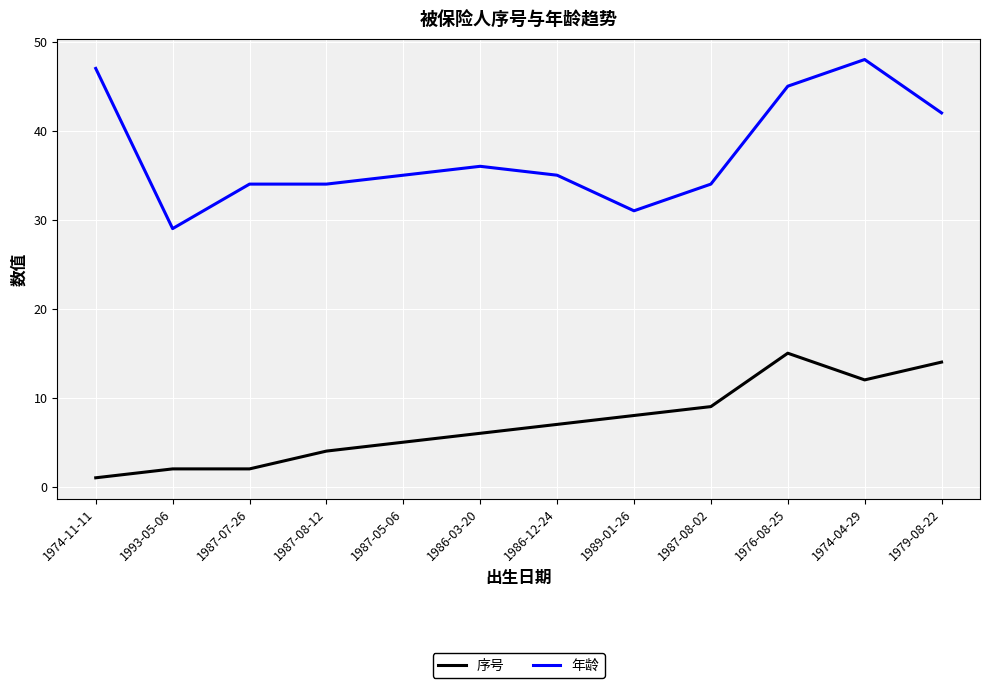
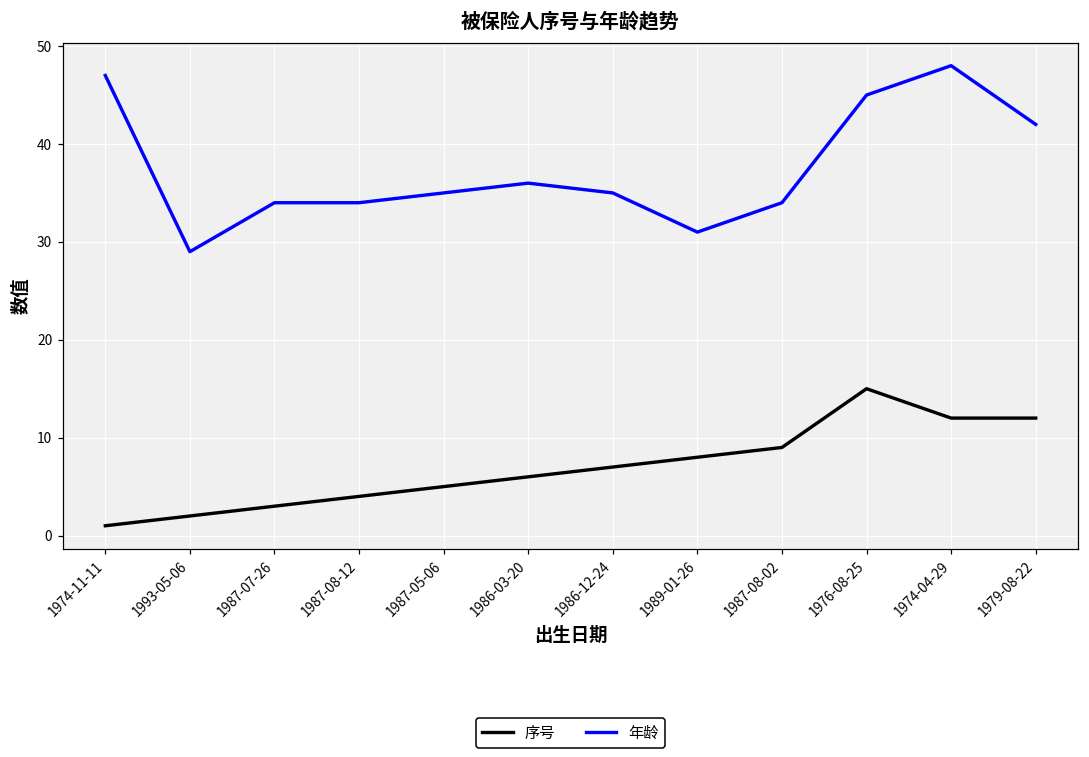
  {
    "序号": {
      "1974-11-11": 1,
      "1993-05-06": 2,
-     "1987-07-26": 2,
+     "1987-07-26": 3,
      "1987-08-12": 4,
      "1987-05-06": 5,
      "1986-03-20": 6,
      "1986-12-24": 7,
      "1989-01-26": 8,
      "1987-08-02": 9,
      "1976-08-25": 15,
      "1974-04-29": 12,
-     "1979-08-22": 14
+     "1979-08-22": 12
    },
    "年龄": {
      "1974-11-11": 47,
      "1993-05-06": 29,
      "1987-07-26": 34,
      "1987-08-12": 34,
      "1987-05-06": 35,
      "1986-03-20": 36,
      "1986-12-24": 35,
      "1989-01-26": 31,
      "1987-08-02": 34,
      "1976-08-25": 45,
      "1974-04-29": 48,
      "1979-08-22": 42
    }
  }
